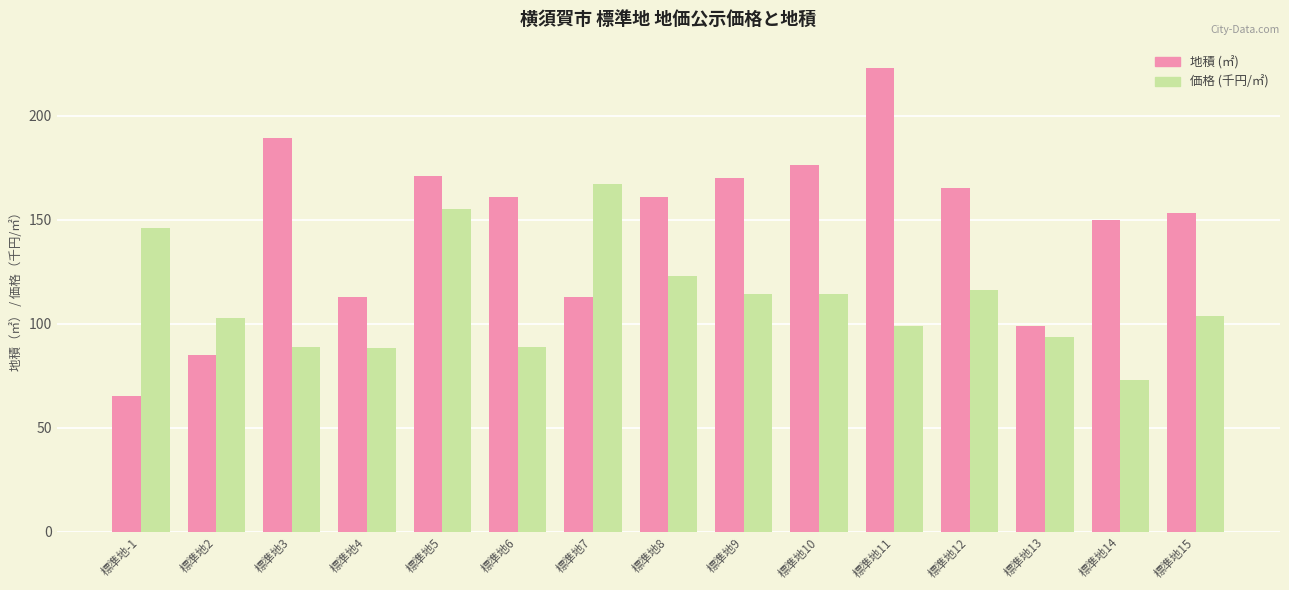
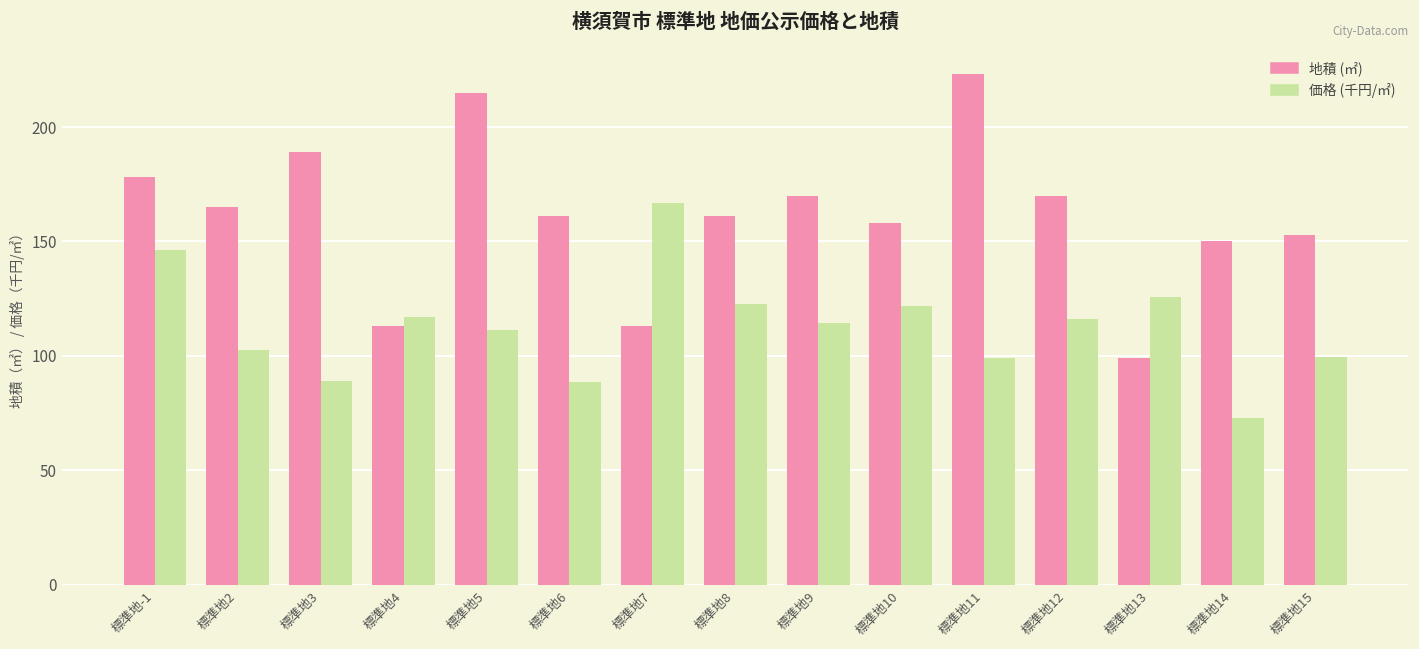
  {
    "地積 (㎡)": {
-     "標準地-1": 65,
-     "標準地2": 85,
+     "標準地-1": 178,
+     "標準地2": 165,
      "標準地3": 189,
      "標準地4": 113,
-     "標準地5": 171,
+     "標準地5": 215,
      "標準地6": 161,
      "標準地7": 113,
      "標準地8": 161,
      "標準地9": 170,
-     "標準地10": 176,
+     "標準地10": 158,
      "標準地11": 223,
-     "標準地12": 165,
+     "標準地12": 170,
      "標準地13": 99,
      "標準地14": 150,
      "標準地15": 153
    },
    "価格 (千円/㎡)": {
      "標準地-1": 146,
      "標準地2": 103,
      "標準地3": 89,
-     "標準地4": 88,
-     "標準地5": 155,
+     "標準地4": 117,
+     "標準地5": 111,
      "標準地6": 89,
      "標準地7": 167,
      "標準地8": 123,
      "標準地9": 114,
-     "標準地10": 114,
+     "標準地10": 122,
      "標準地11": 99,
      "標準地12": 116,
-     "標準地13": 94,
+     "標準地13": 126,
      "標準地14": 73,
-     "標準地15": 104
+     "標準地15": 100
    }
  }
